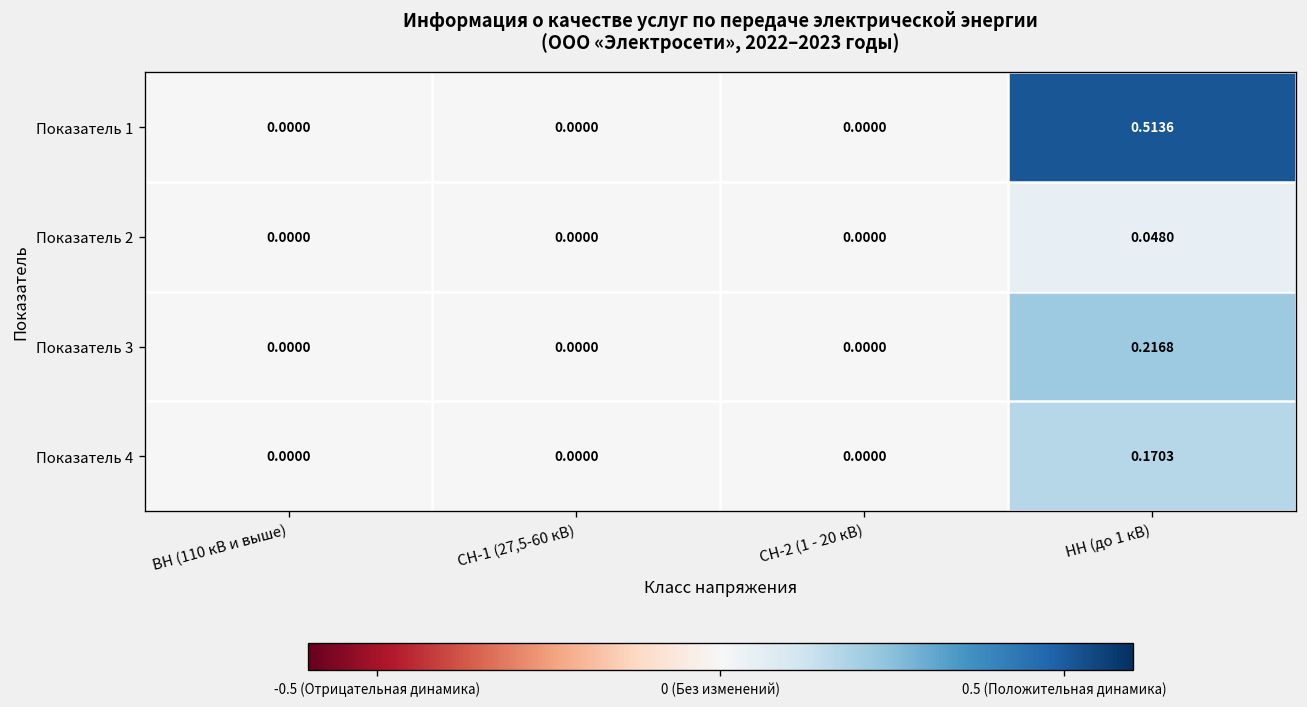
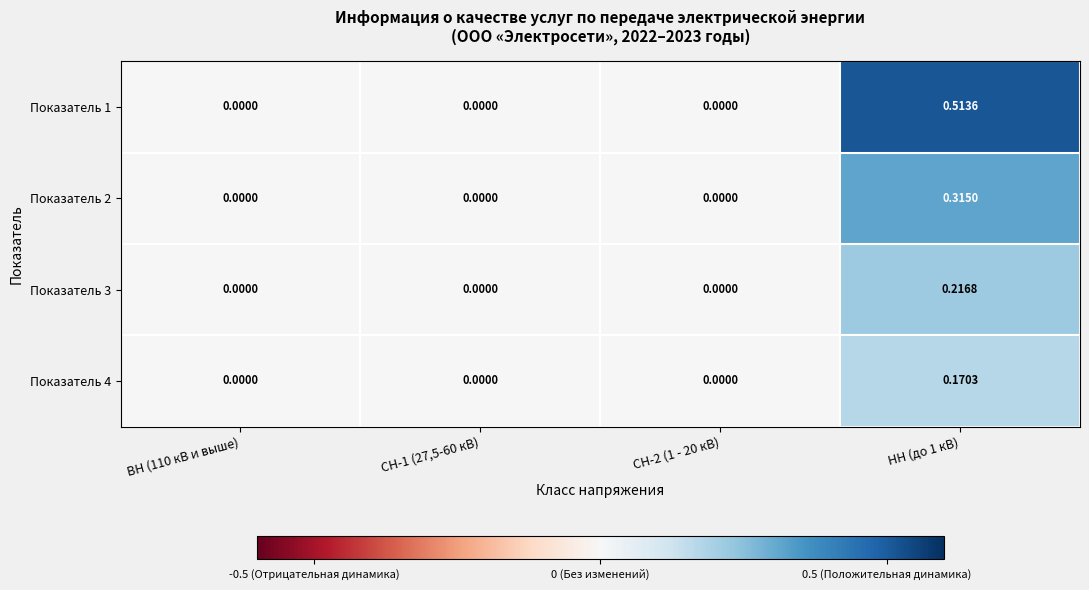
  {
    "Показатель 1": {
      "ВН (110 кВ и выше)": 0.0000,
      "СН-1 (27,5-60 кВ)": 0.0000,
      "СН-2 (1 - 20 кВ)": 0.0000,
      "НН (до 1 кВ)": 0.5136
    },
    "Показатель 2": {
      "ВН (110 кВ и выше)": 0.0000,
      "СН-1 (27,5-60 кВ)": 0.0000,
      "СН-2 (1 - 20 кВ)": 0.0000,
-     "НН (до 1 кВ)": 0.0480
+     "НН (до 1 кВ)": 0.3150
    },
    "Показатель 3": {
      "ВН (110 кВ и выше)": 0.0000,
      "СН-1 (27,5-60 кВ)": 0.0000,
      "СН-2 (1 - 20 кВ)": 0.0000,
      "НН (до 1 кВ)": 0.2168
    },
    "Показатель 4": {
      "ВН (110 кВ и выше)": 0.0000,
      "СН-1 (27,5-60 кВ)": 0.0000,
      "СН-2 (1 - 20 кВ)": 0.0000,
      "НН (до 1 кВ)": 0.1703
    }
  }
